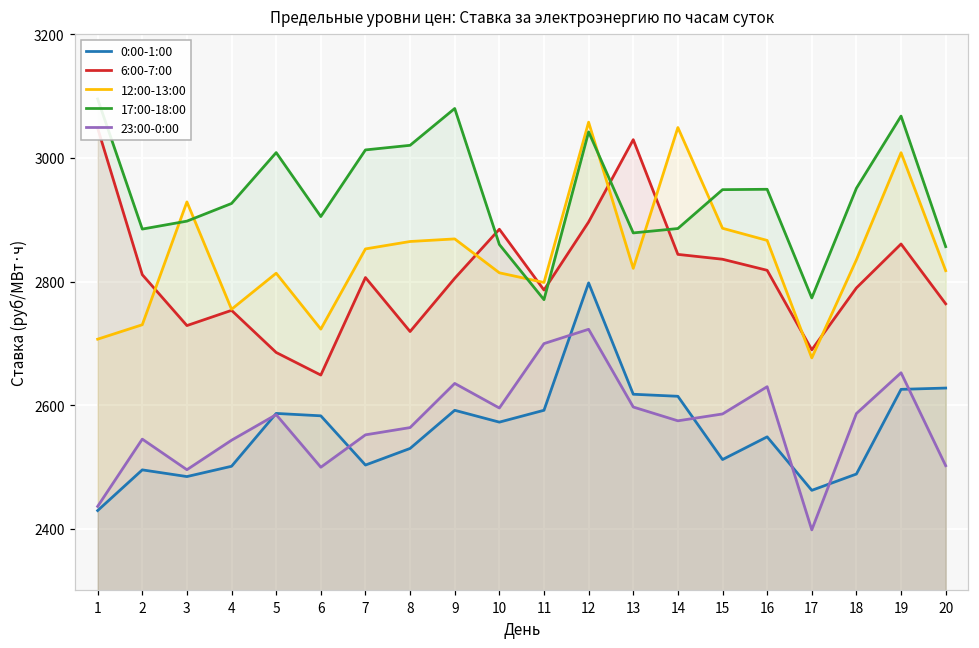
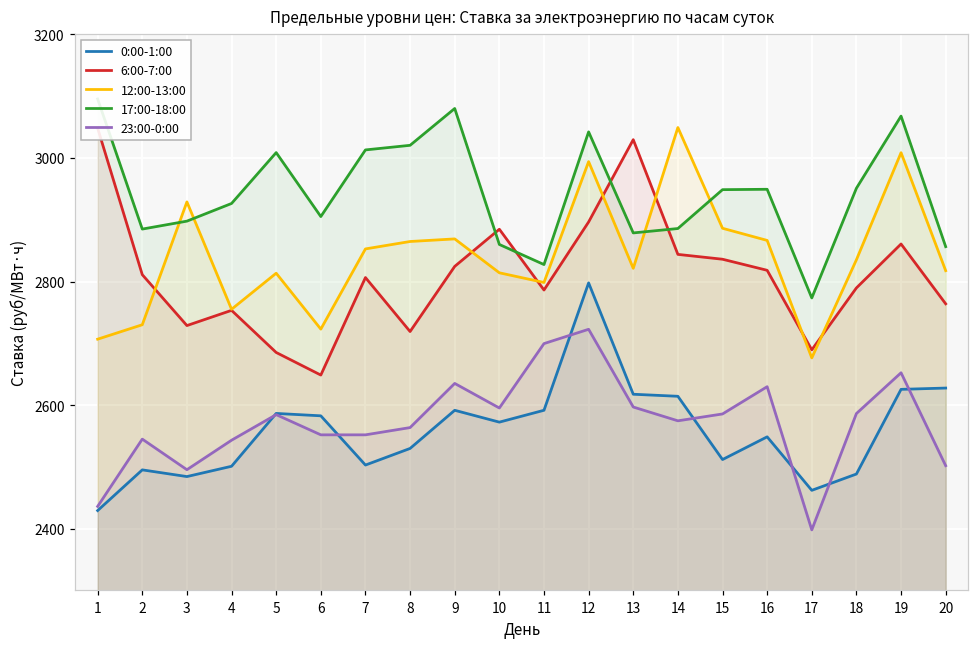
  {
    "0:00-1:00": {
      "1": 2430,
      "2": 2500,
      "3": 2480,
      "4": 2500,
      "6": 2580,
      "7": 2500,
      "8": 2530,
      "9": 2590,
      "10": 2570,
      "11": 2590,
      "12": 2800,
      "13": 2620,
      "14": 2610,
      "15": 2510,
      "16": 2550,
      "17": 2460,
      "18": 2490,
      "19": 2630,
      "20": 2630
    },
    "6:00-7:00": {
      "2": 2810,
      "3": 2730,
      "5": 2690,
      "6": 2650,
      "7": 2810,
      "8": 2720,
-     "9": 2810,
+     "9": 2820,
      "10": 2880,
      "11": 2790,
      "12": 2900,
      "13": 3030,
      "14": 2840,
      "15": 2840,
      "16": 2820,
      "17": 2690,
      "18": 2790,
      "19": 2860,
      "20": 2760
    },
    "12:00-13:00": {
      "1": 2710,
      "2": 2730,
      "3": 2930,
      "5": 2810,
      "6": 2720,
      "7": 2850,
      "8": 2860,
      "9": 2870,
      "10": 2810,
      "11": 2800,
-     "12": 3060,
+     "12": 2990,
      "13": 2820,
      "14": 3050,
      "15": 2890,
      "16": 2870,
      "17": 2680,
      "18": 2840,
      "19": 3010,
      "20": 2820
    },
    "17:00-18:00": {
      "2": 2880,
      "3": 2900,
      "4": 2930,
      "5": 3010,
      "6": 2910,
      "7": 3010,
      "8": 3020,
      "9": 3080,
      "10": 2860,
-     "11": 2770,
+     "11": 2830,
      "12": 3040,
      "13": 2880,
      "14": 2890,
      "15": 2950,
      "16": 2950,
      "17": 2770,
      "18": 2950,
      "19": 3070,
      "20": 2860
    },
    "23:00-0:00": {
      "1": 2440,
      "2": 2540,
      "3": 2500,
      "4": 2540,
-     "6": 2500,
+     "6": 2550,
      "7": 2550,
      "8": 2560,
      "9": 2640,
      "10": 2600,
      "11": 2700,
      "12": 2720,
      "13": 2600,
      "14": 2570,
      "15": 2590,
      "16": 2630,
      "17": 2400,
      "18": 2590,
      "19": 2650,
      "20": 2500
    }
  }
